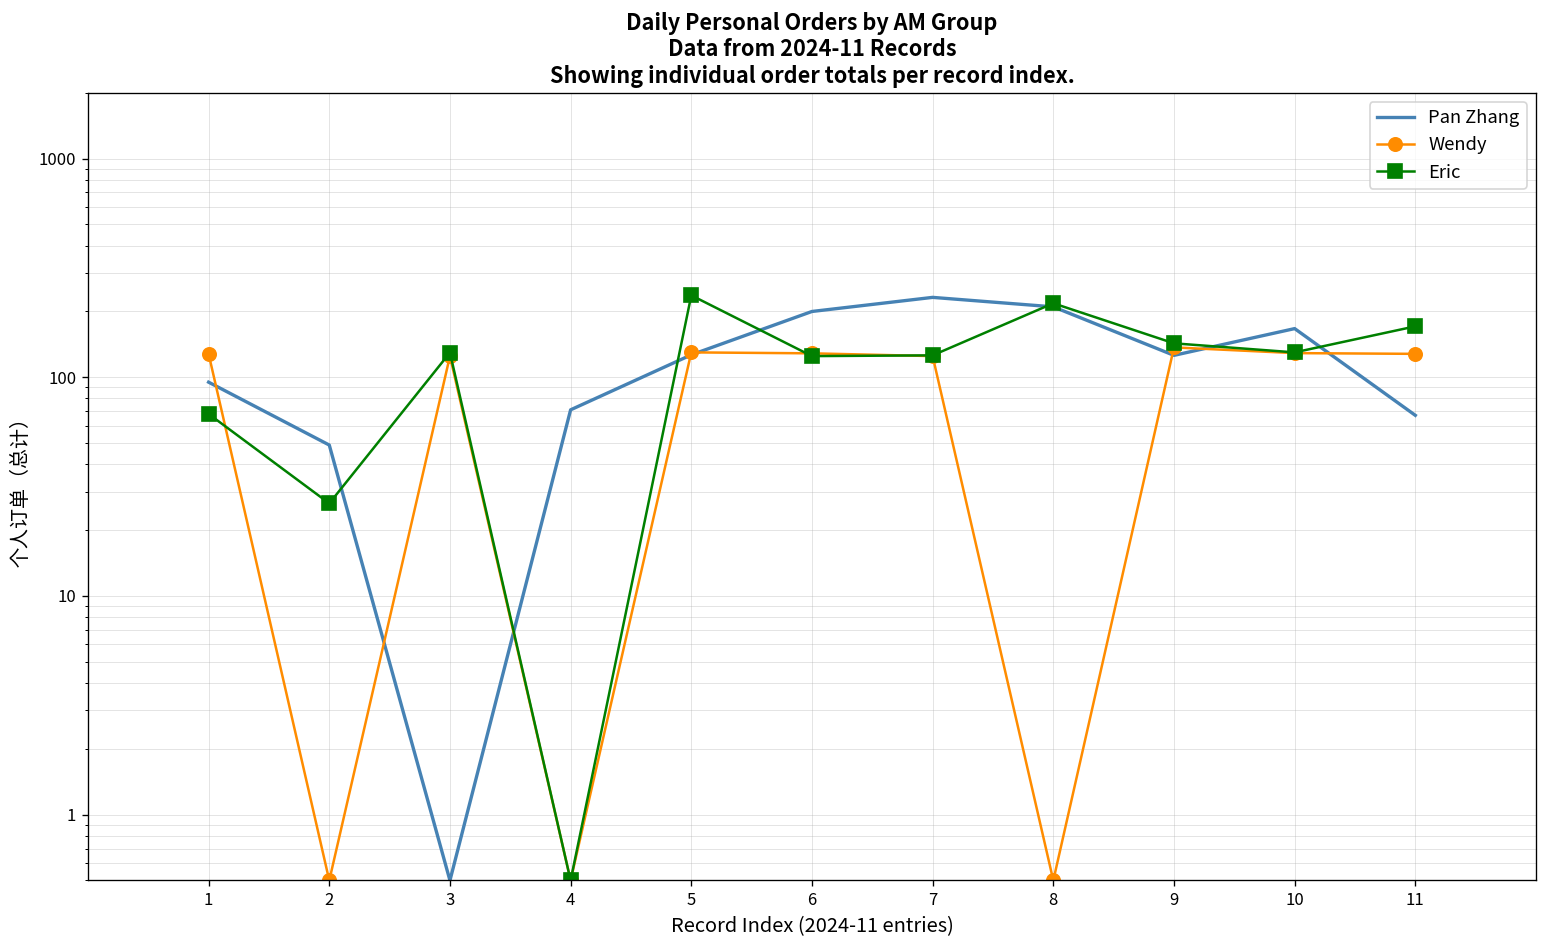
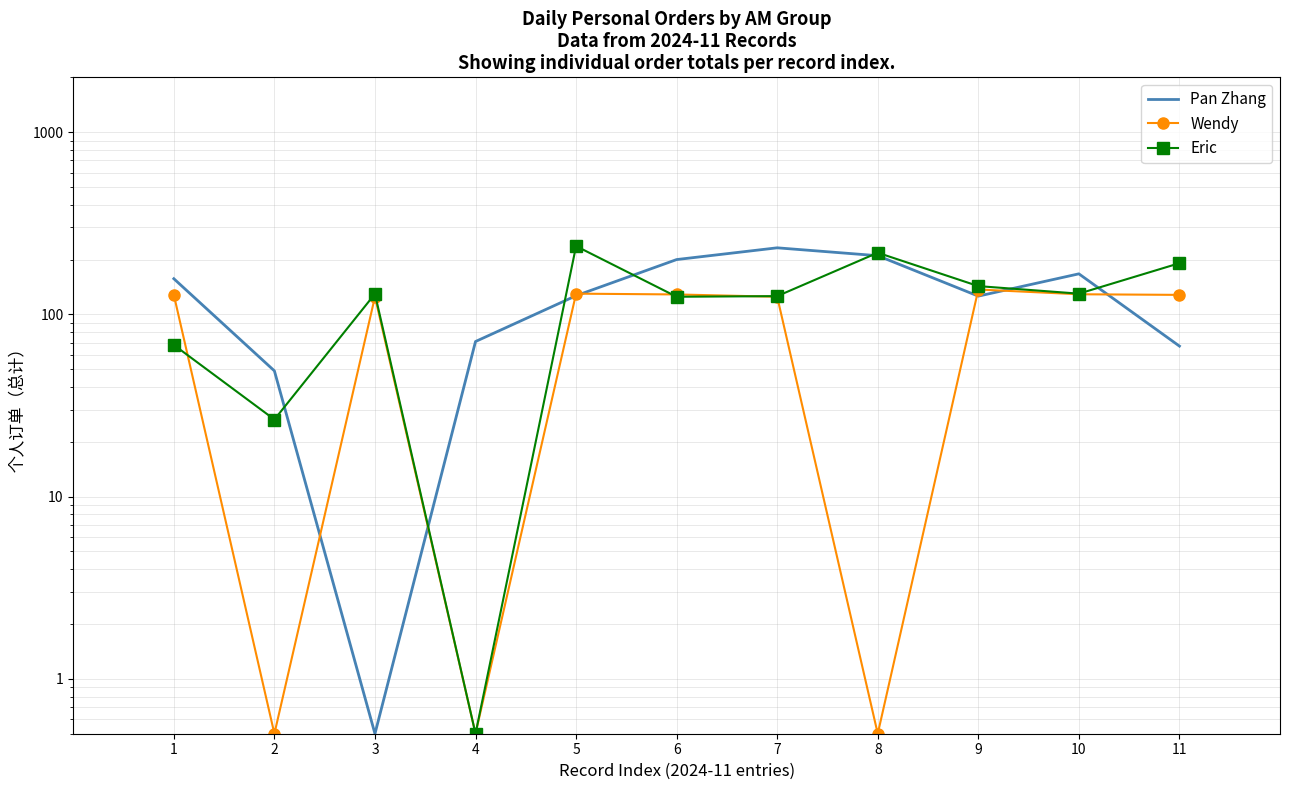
  {
    "Pan Zhang": {
-     "1": 100,
+     "1": 160,
      "2": 49,
      "3": 0.50,
      "4": 71,
      "6": 200,
      "7": 230,
      "8": 210,
      "9": 130,
      "10": 170,
      "11": 67
    },
    "Wendy": {
      "1": 130,
      "2": 0.50,
      "3": 130,
      "8": 0.50,
      "9": 140,
      "11": 130
    },
    "Eric": {
      "1": 68,
      "2": 27,
      "3": 130,
      "5": 240,
      "8": 220,
      "9": 140,
-     "11": 170
+     "11": 190
    }
  }
